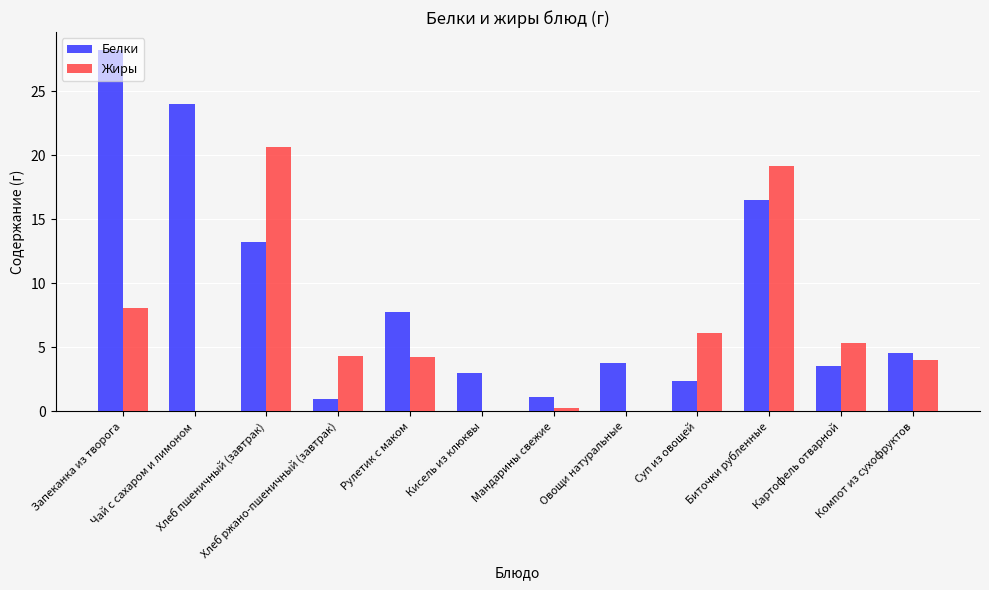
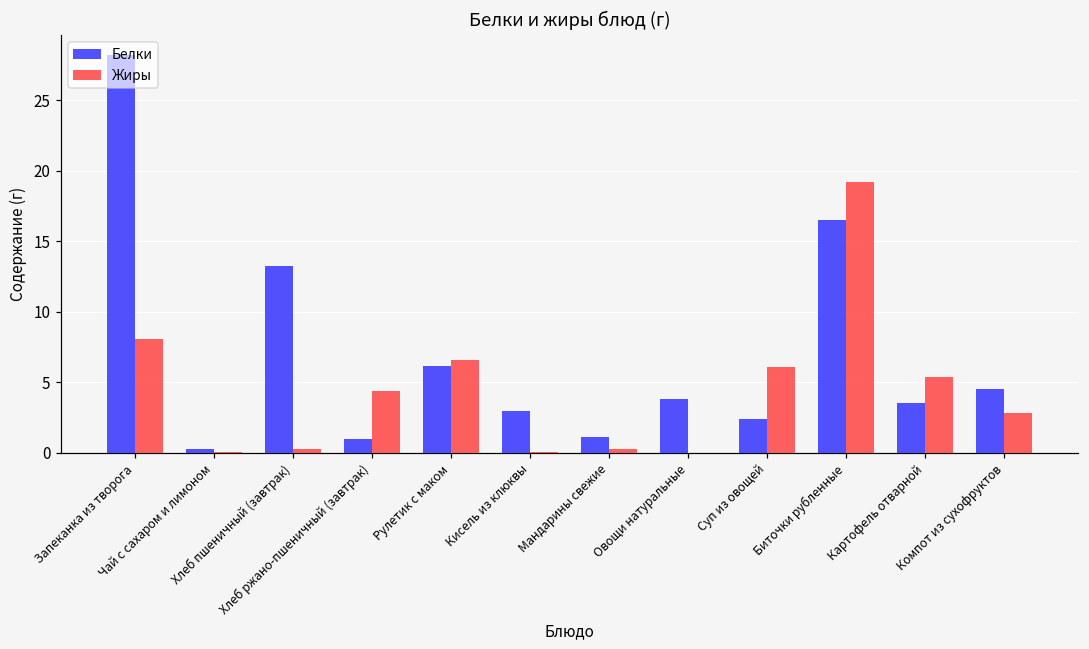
  {
    "Белки": {
-     "Чай с сахаром и лимоном": 24.0,
+     "Чай с сахаром и лимоном": 0.3,
      "Хлеб пшеничный (завтрак)": 13.2,
      "Хлеб ржано-пшеничный (завтрак)": 0.9,
-     "Рулетик с маком": 7.8,
+     "Рулетик с маком": 6.2,
      "Кисель из клюквы": 3.0,
      "Мандарины свежие": 1.1,
      "Овощи натуральные": 3.8,
      "Суп из овощей": 2.4,
      "Биточки рубленные": 16.5,
      "Картофель отварной": 3.5,
      "Компот из сухофруктов": 4.5
    },
    "Жиры": {
      "Запеканка из творога": 8.1,
-     "Хлеб пшеничный (завтрак)": 20.6,
+     "Хлеб пшеничный (завтрак)": 0.3,
      "Хлеб ржано-пшеничный (завтрак)": 4.4,
-     "Рулетик с маком": 4.3,
+     "Рулетик с маком": 6.6,
      "Мандарины свежие": 0.3,
      "Овощи натуральные": 0.0,
      "Суп из овощей": 6.1,
      "Биточки рубленные": 19.2,
      "Картофель отварной": 5.4,
-     "Компот из сухофруктов": 4.0
+     "Компот из сухофруктов": 2.8
    }
  }
